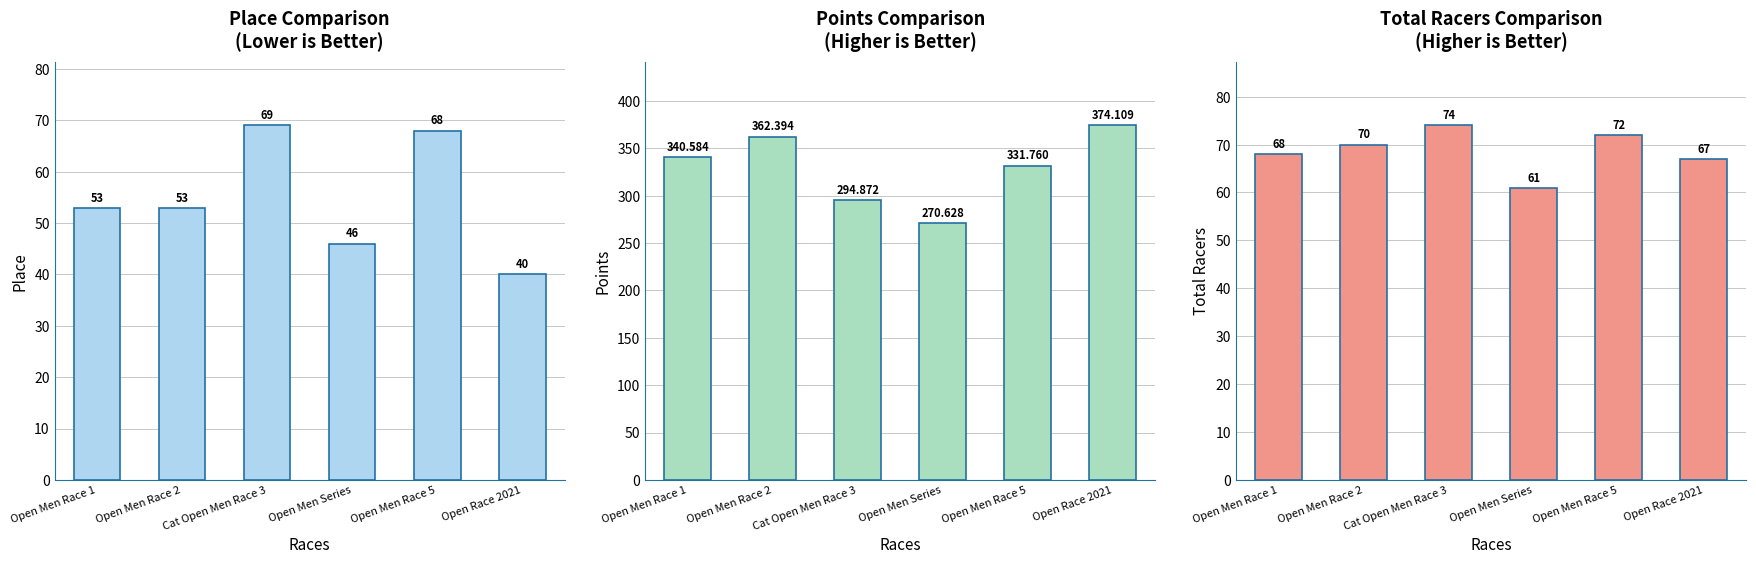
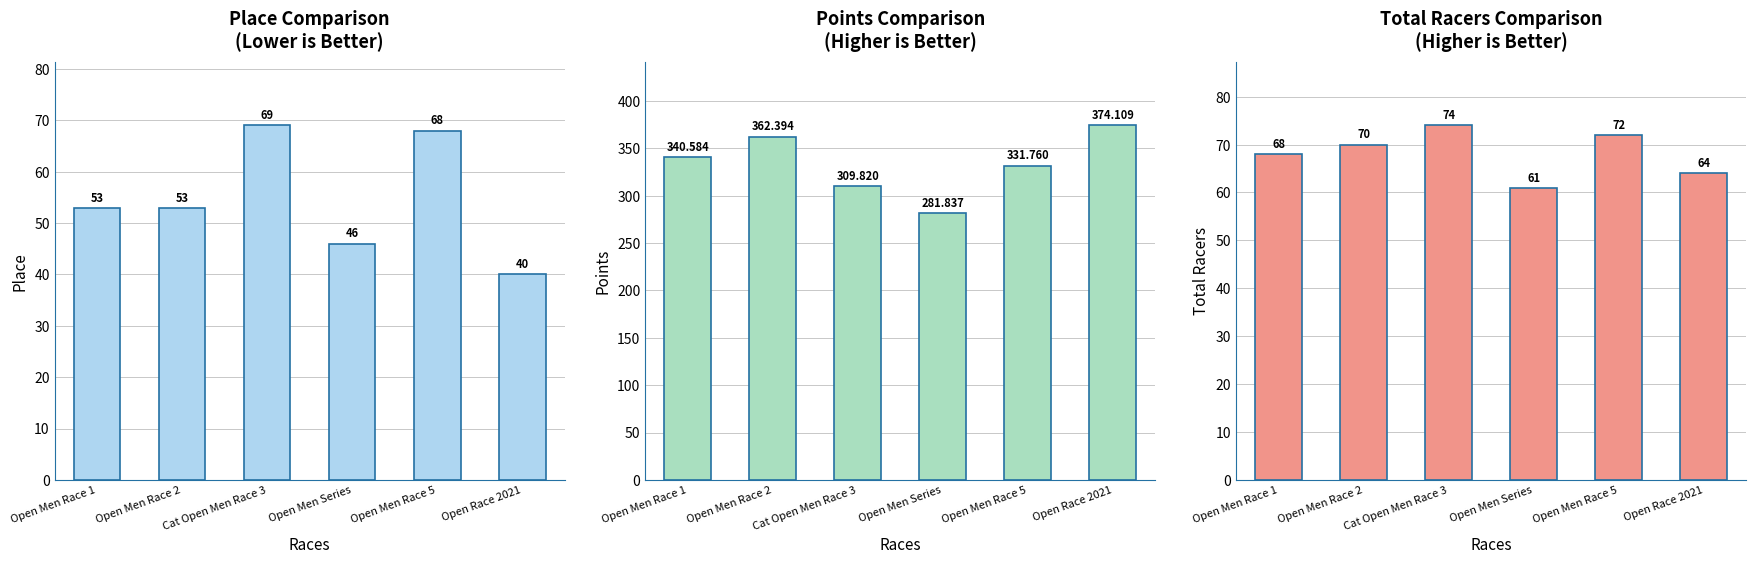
  {
    "Place Comparison (Lower is Better)": {
      "Open Men Race 1": 53,
      "Open Men Race 2": 53,
      "Cat Open Men Race 3": 69,
      "Open Men Series": 46,
      "Open Men Race 5": 68,
      "Open Race 2021": 40
    },
    "Points Comparison (Higher is Better)": {
      "Open Men Race 1": 340.584,
      "Open Men Race 2": 362.394,
-     "Cat Open Men Race 3": 294.872,
-     "Open Men Series": 270.628,
+     "Cat Open Men Race 3": 309.820,
+     "Open Men Series": 281.837,
      "Open Men Race 5": 331.760,
      "Open Race 2021": 374.109
    },
    "Total Racers Comparison (Higher is Better)": {
      "Open Men Race 1": 68,
      "Open Men Race 2": 70,
      "Cat Open Men Race 3": 74,
      "Open Men Series": 61,
      "Open Men Race 5": 72,
-     "Open Race 2021": 67
+     "Open Race 2021": 64
    }
  }
